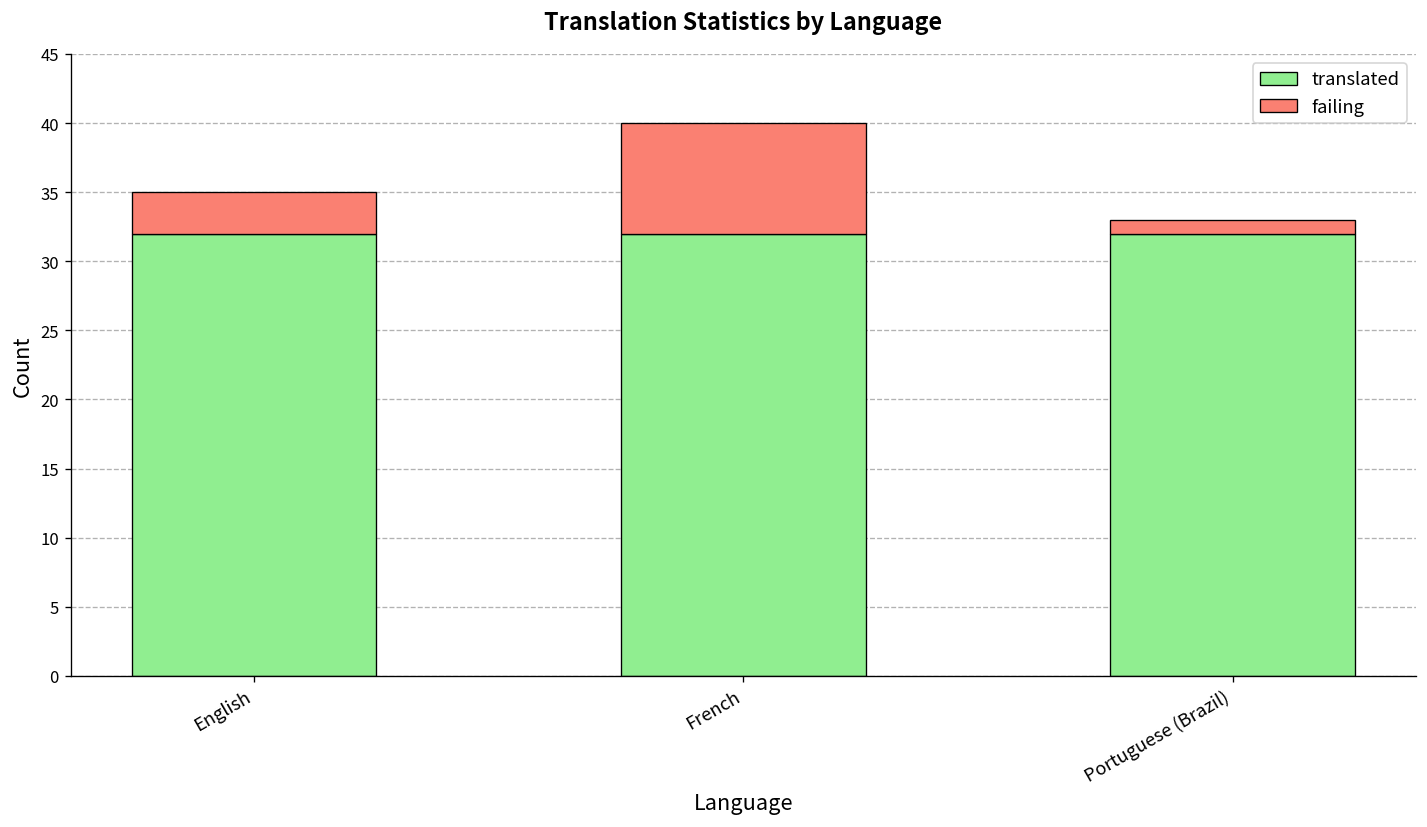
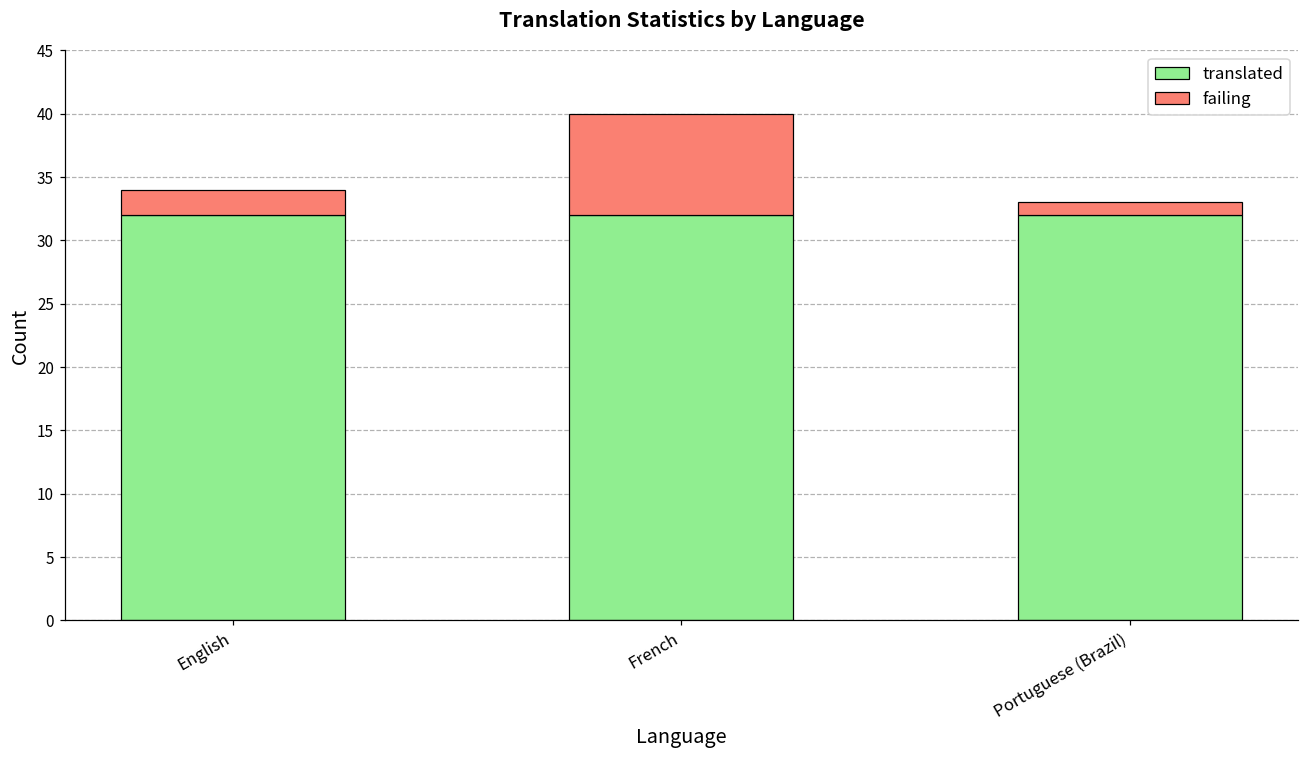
  {
    "translated": {
      "English": 32,
      "French": 32,
      "Portuguese (Brazil)": 32
    },
    "failing": {
-     "English": 3,
+     "English": 2,
      "French": 8,
      "Portuguese (Brazil)": 1
    }
  }
